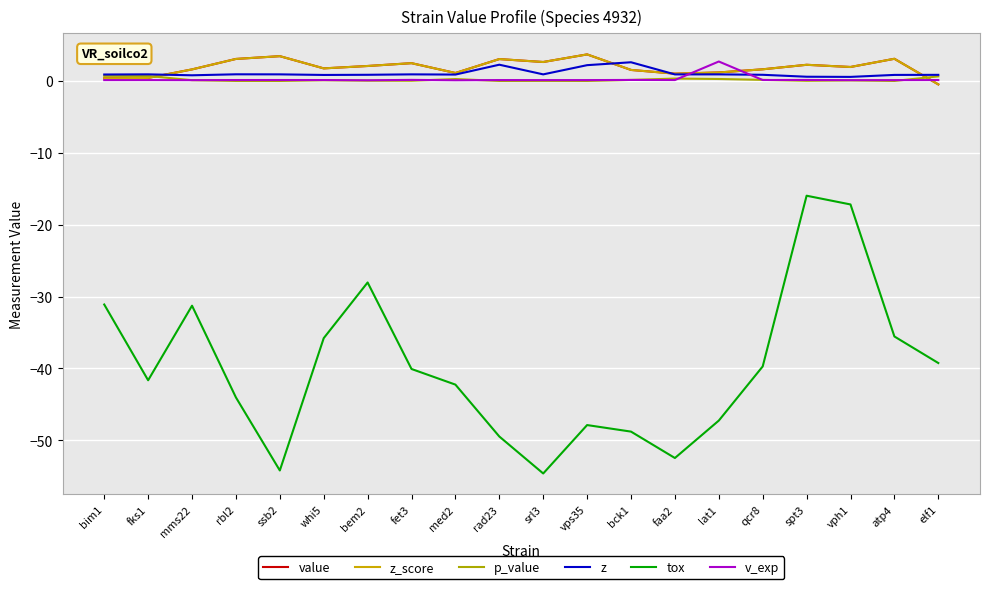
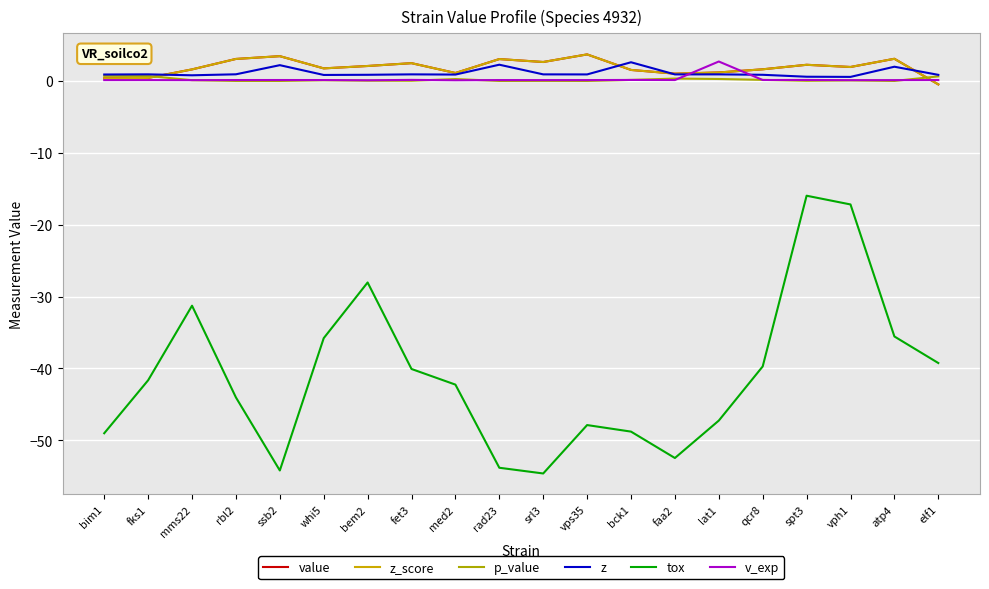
  {
    "z": {
      "mms22": 1,
      "rbl2": 1,
-     "ssb2": 1,
+     "ssb2": 2,
      "whi5": 1,
      "bem2": 1,
      "fet3": 1,
      "rad23": 2,
      "srl3": 1,
-     "vps35": 2,
+     "vps35": 1,
      "bck1": 3,
      "qcr8": 1,
      "spt3": 1,
      "vph1": 1,
-     "atp4": 1
+     "atp4": 2
    },
    "tox": {
-     "bim1": -31,
+     "bim1": -49,
      "fks1": -42,
      "mms22": -31,
      "rbl2": -44,
      "ssb2": -54,
      "whi5": -36,
      "bem2": -28,
      "fet3": -40,
      "med2": -42,
-     "rad23": -49,
+     "rad23": -54,
      "srl3": -55,
      "vps35": -48,
      "bck1": -49,
      "faa2": -52,
      "lat1": -47,
      "qcr8": -40,
      "spt3": -16,
      "vph1": -17,
      "atp4": -36,
      "elf1": -39
    },
    "v_exp": {
      "lat1": 3,
      "elf1": 0
    }
  }
